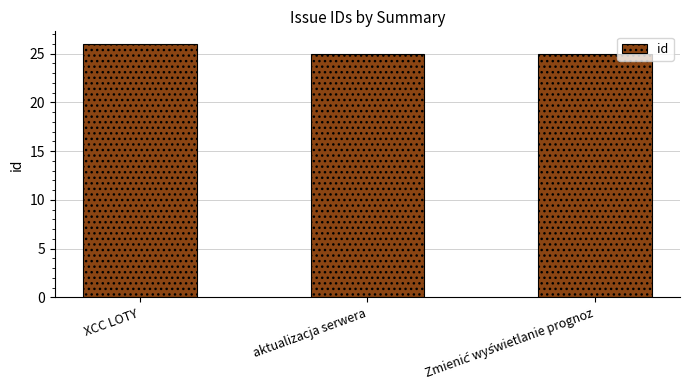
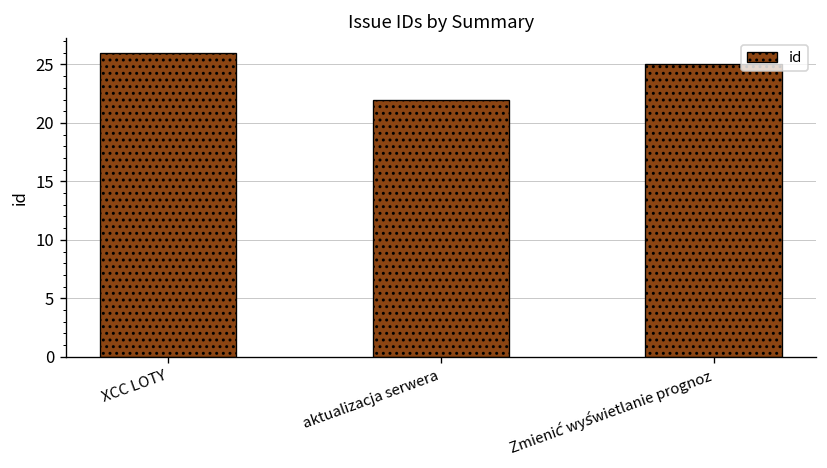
  {
    "XCC LOTY": 26,
-   "aktualizacja serwera": 25,
+   "aktualizacja serwera": 22,
    "Zmienić wyświetlanie prognoz": 25
  }
